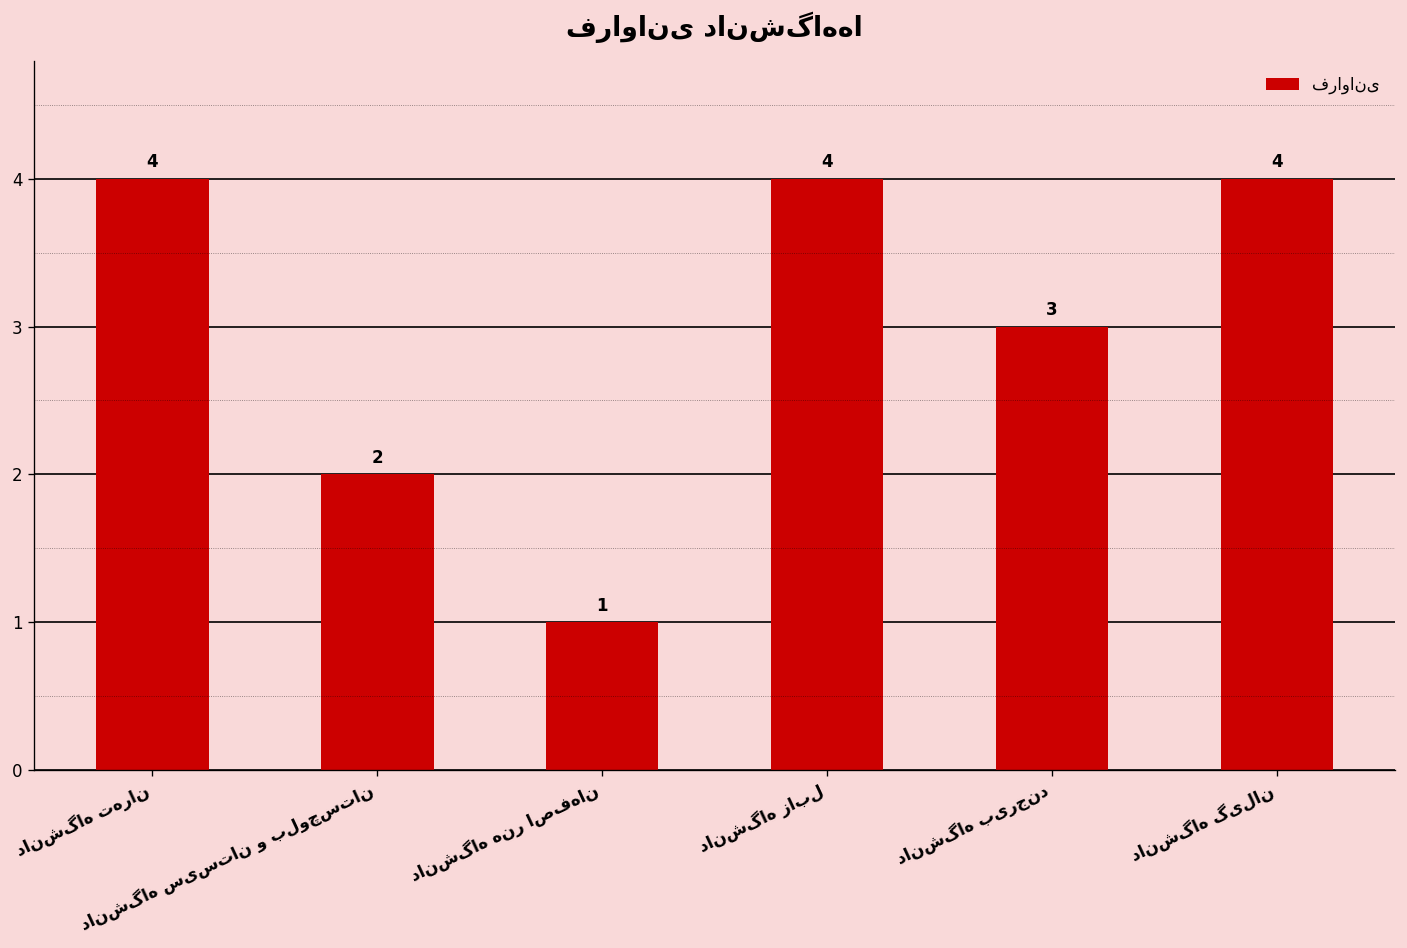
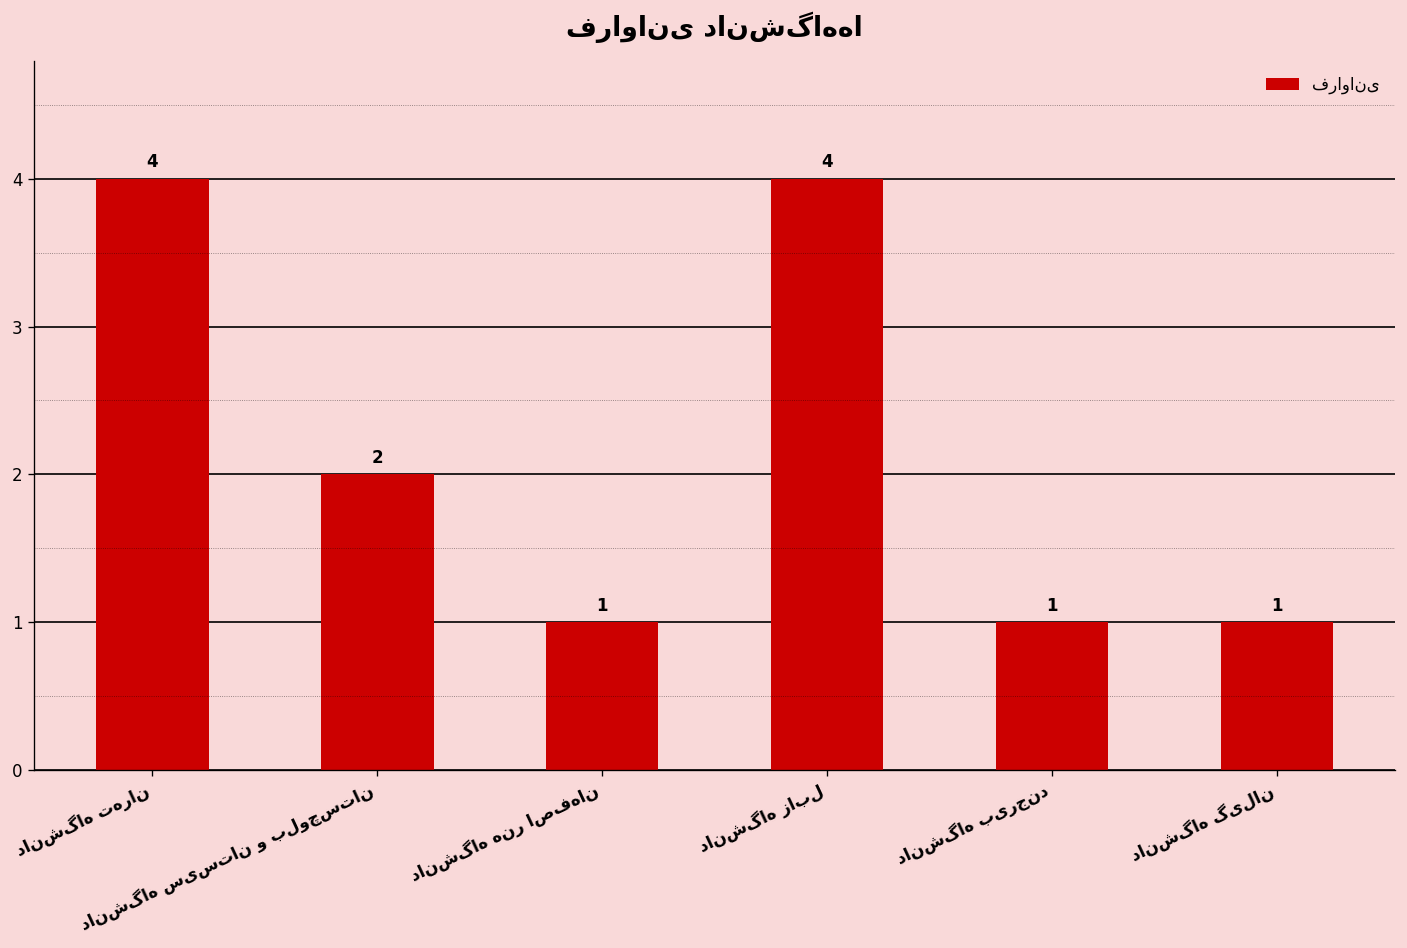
  {
    "دانشگاه تهران": 4,
    "دانشگاه سیستان و بلوچستان": 2,
    "دانشگاه هنر اصفهان": 1,
    "دانشگاه زابل": 4,
-   "دانشگاه بیرجند": 3,
-   "دانشگاه گیلان": 4
+   "دانشگاه بیرجند": 1,
+   "دانشگاه گیلان": 1
  }
